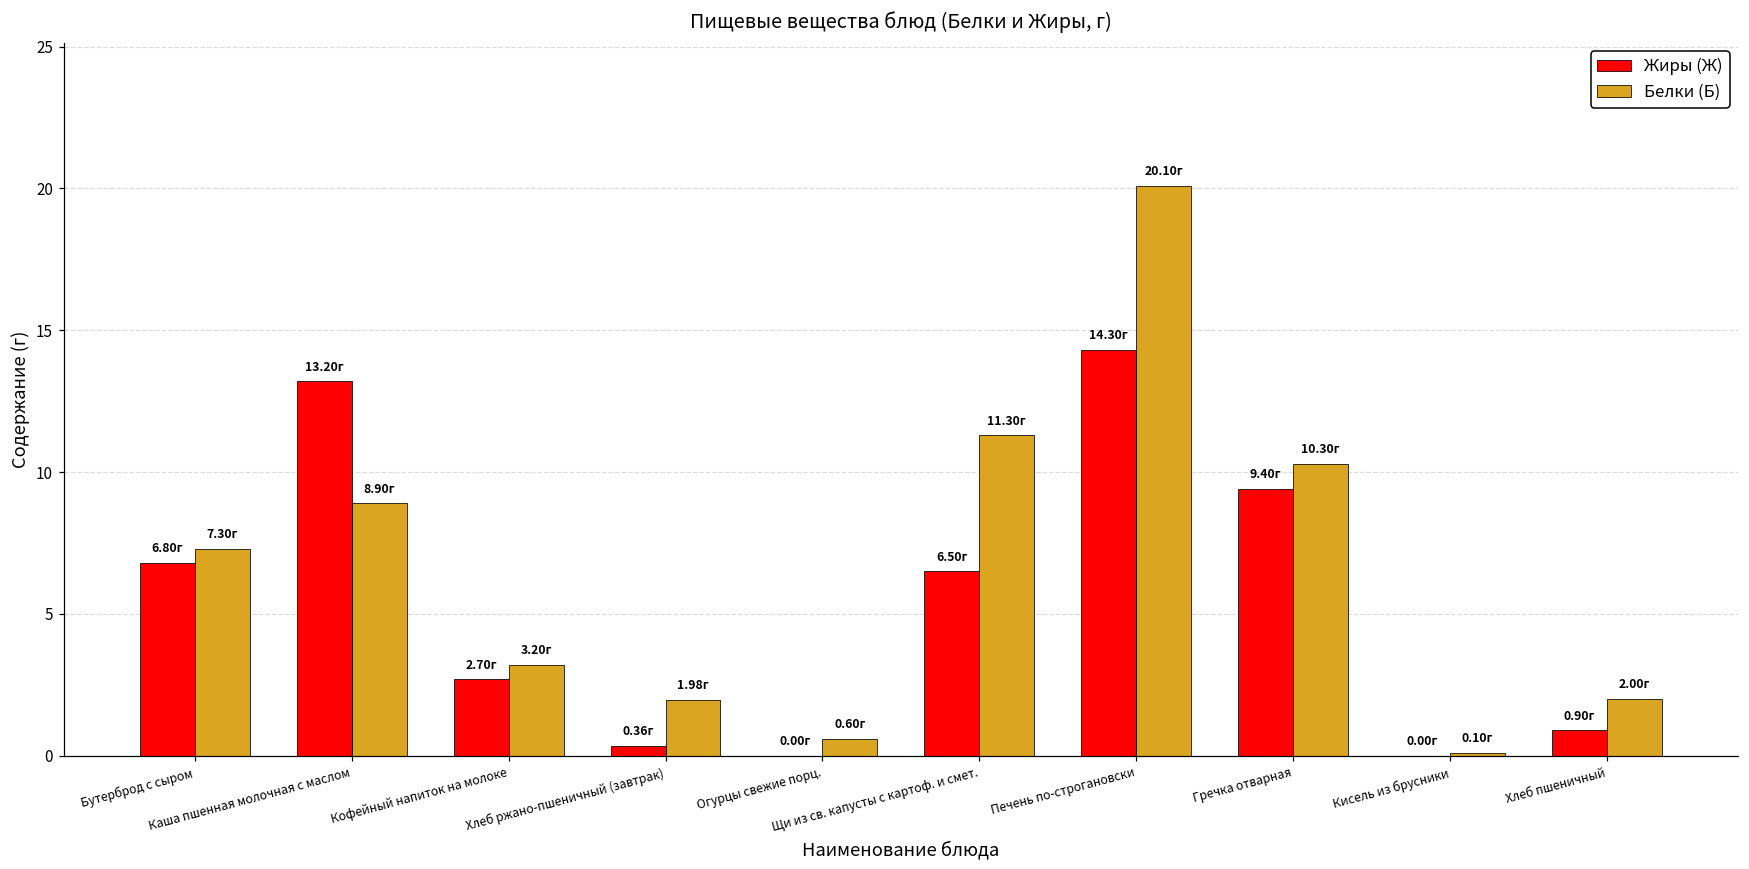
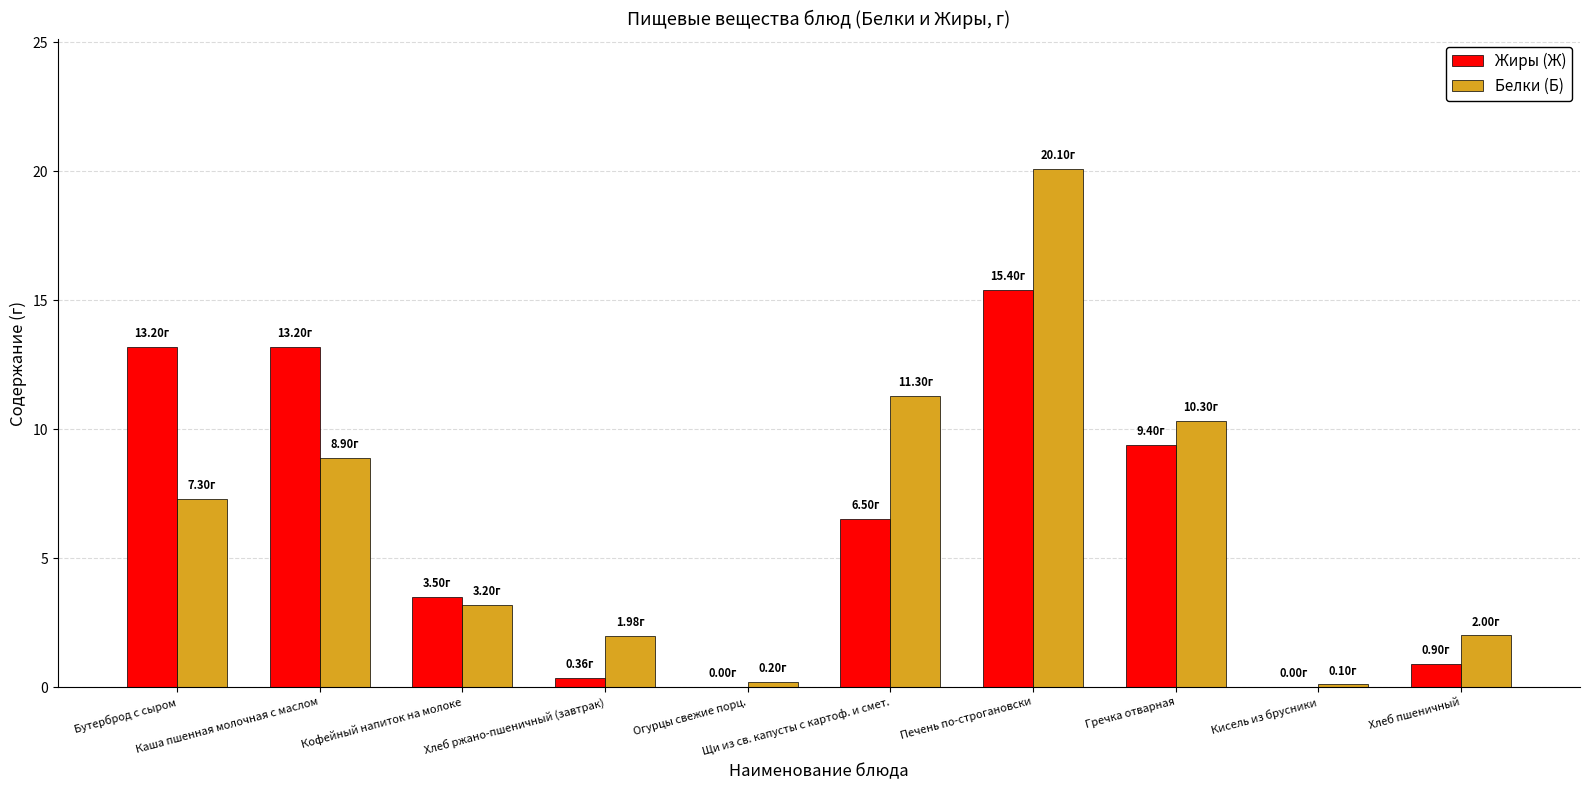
  {
    "Жиры (Ж)": {
-     "Бутерброд с сыром": "6.80г",
+     "Бутерброд с сыром": "13.20г",
      "Каша пшенная молочная с маслом": "13.20г",
-     "Кофейный напиток на молоке": "2.70г",
+     "Кофейный напиток на молоке": "3.50г",
      "Хлеб ржано-пшеничный (завтрак)": "0.36г",
      "Огурцы свежие порц.": "0.00г",
      "Щи из св. капусты с картоф. и смет.": "6.50г",
-     "Печень по-строгановски": "14.30г",
+     "Печень по-строгановски": "15.40г",
      "Гречка отварная": "9.40г",
      "Кисель из брусники": "0.00г",
      "Хлеб пшеничный": "0.90г"
    },
    "Белки (Б)": {
      "Бутерброд с сыром": "7.30г",
      "Каша пшенная молочная с маслом": "8.90г",
      "Кофейный напиток на молоке": "3.20г",
      "Хлеб ржано-пшеничный (завтрак)": "1.98г",
-     "Огурцы свежие порц.": "0.60г",
+     "Огурцы свежие порц.": "0.20г",
      "Щи из св. капусты с картоф. и смет.": "11.30г",
      "Печень по-строгановски": "20.10г",
      "Гречка отварная": "10.30г",
      "Кисель из брусники": "0.10г",
      "Хлеб пшеничный": "2.00г"
    }
  }
